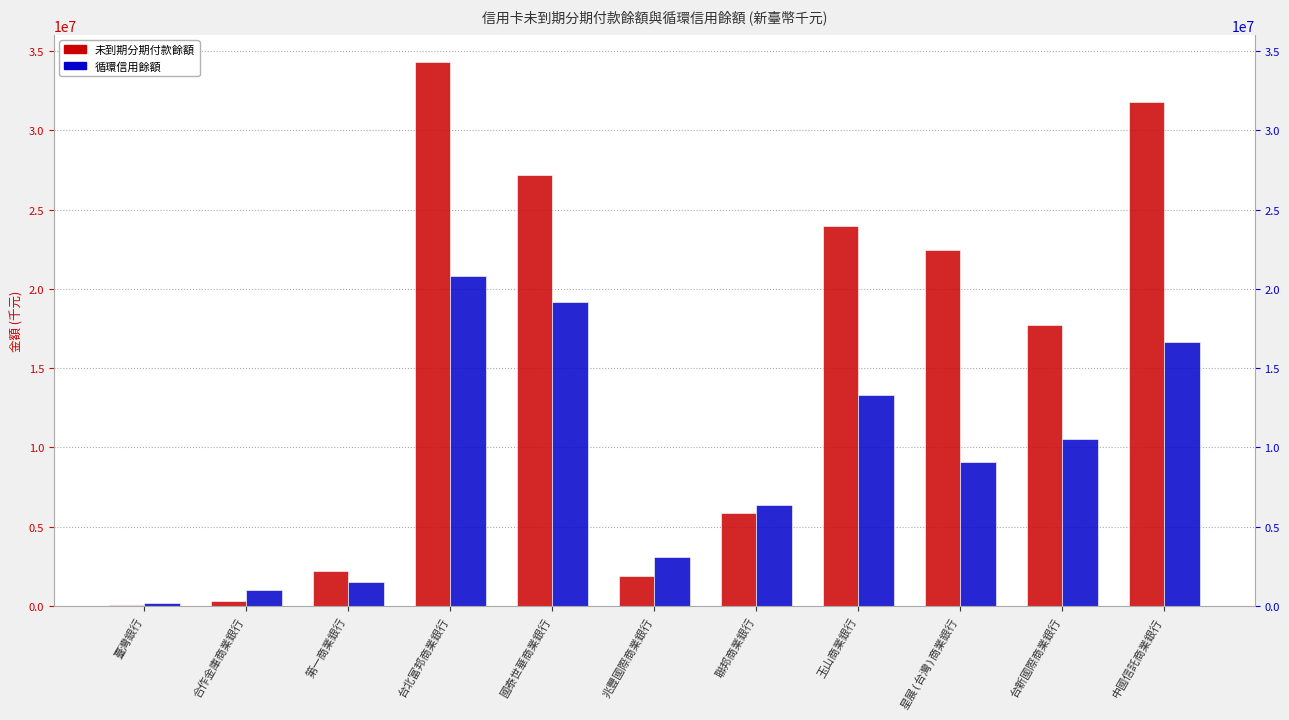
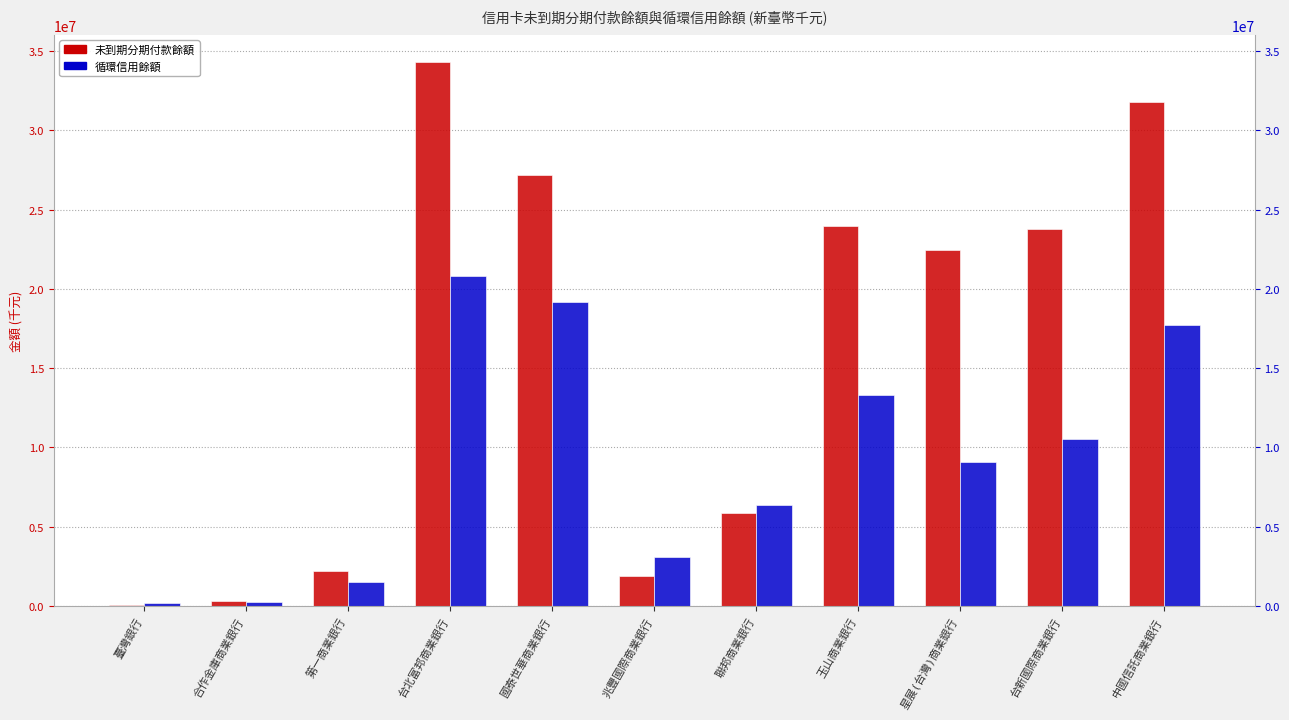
  {
    "未到期分期付款餘額": {
      "合作金庫商業銀行": 300000,
      "第一商業銀行": 2200000,
      "台北富邦商業銀行": 34300000,
      "國泰世華商業銀行": 27200000,
      "兆豐國際商業銀行": 1900000,
      "聯邦商業銀行": 5900000,
      "玉山商業銀行": 24000000,
      "星展(台灣)商業銀行": 22500000,
-     "台新國際商業銀行": 17700000,
+     "台新國際商業銀行": 23800000,
      "中國信託商業銀行": 31800000
    },
    "循環信用餘額": {
      "臺灣銀行": 200000,
-     "合作金庫商業銀行": 1000000,
+     "合作金庫商業銀行": 300000,
      "第一商業銀行": 1500000,
      "台北富邦商業銀行": 20800000,
      "國泰世華商業銀行": 19200000,
      "兆豐國際商業銀行": 3100000,
      "聯邦商業銀行": 6400000,
      "玉山商業銀行": 13300000,
      "星展(台灣)商業銀行": 9100000,
      "台新國際商業銀行": 10500000,
-     "中國信託商業銀行": 16700000
+     "中國信託商業銀行": 17700000
    }
  }
